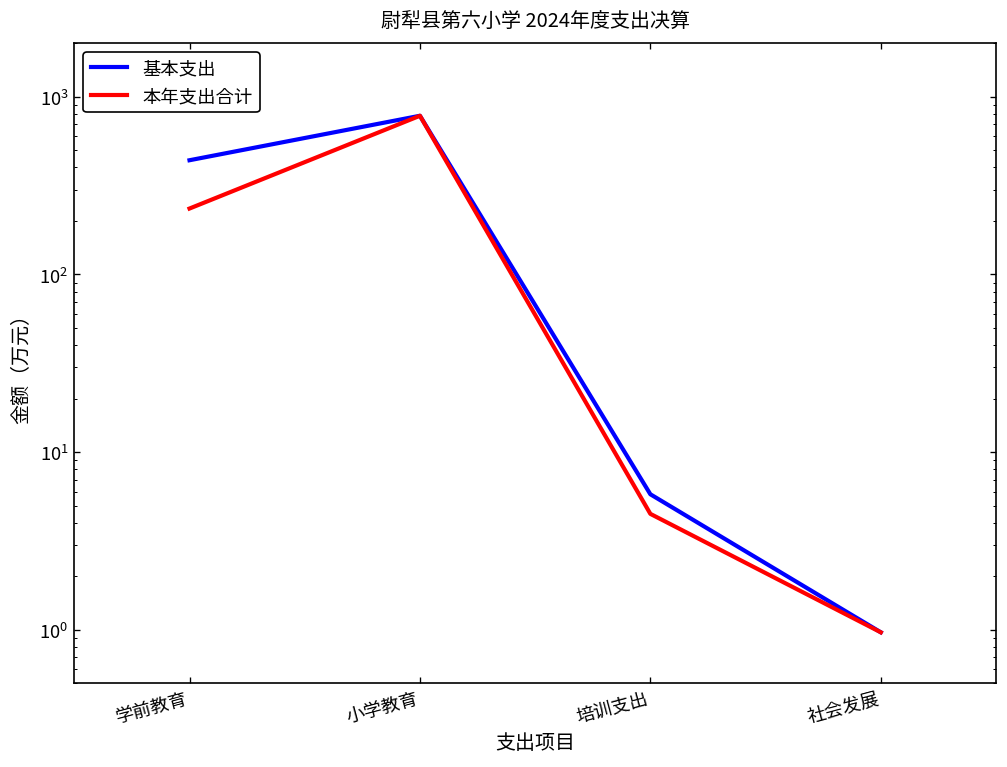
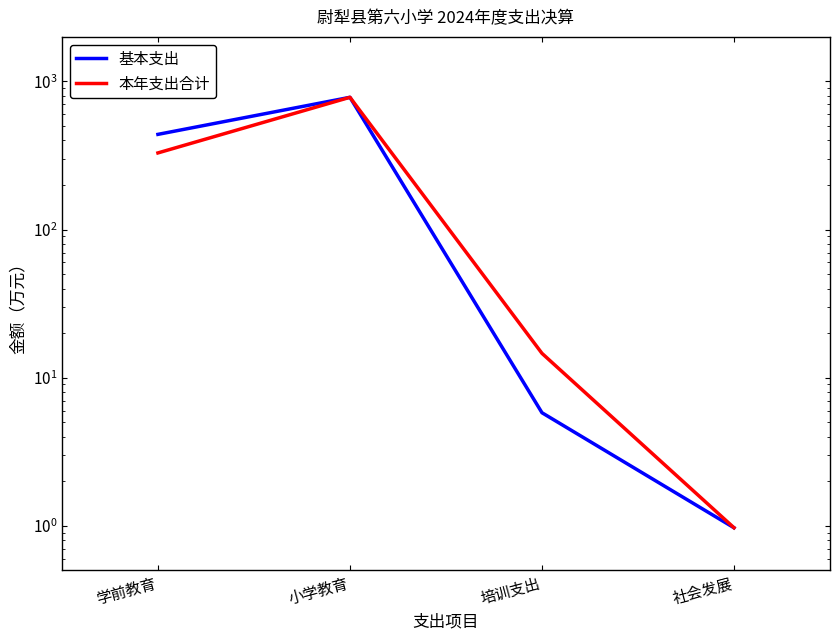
  {
    "基本支出": {
      "学前教育": 440,
      "培训支出": 5.8
    },
    "本年支出合计": {
-     "学前教育": 240,
-     "培训支出": 4.5
+     "学前教育": 330,
+     "培训支出": 15
    }
  }
